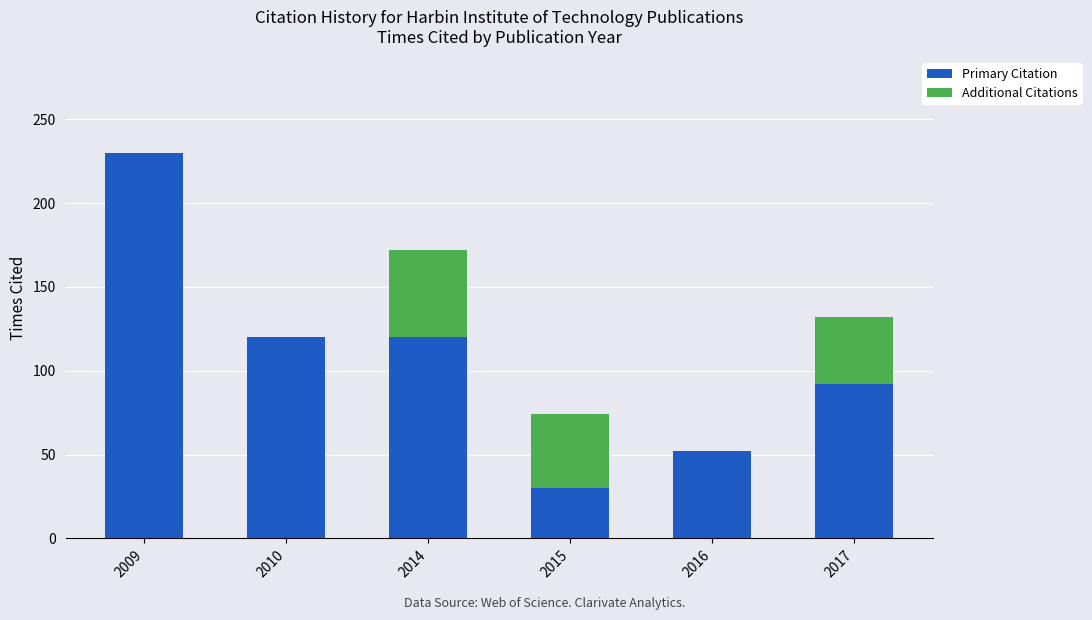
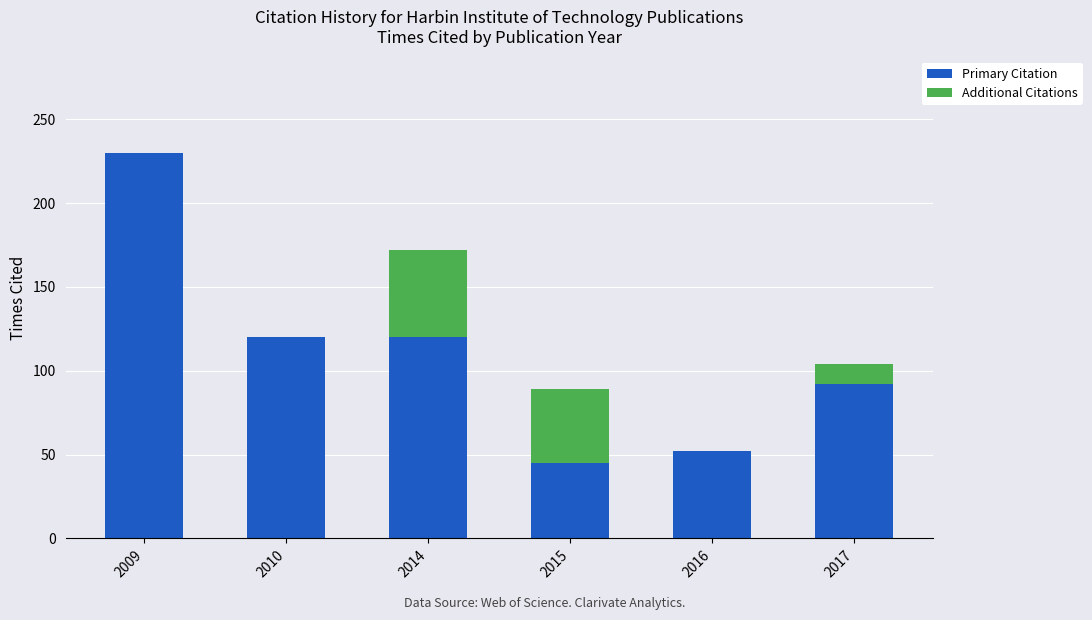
  {
    "Primary Citation": {
      "2009": 230,
      "2010": 120,
      "2014": 120,
-     "2015": 30,
+     "2015": 45,
      "2016": 52,
      "2017": 92
    },
    "Additional Citations": {
      "2009": 0,
      "2010": 0,
      "2014": 52,
      "2015": 44,
      "2016": 0,
-     "2017": 40
+     "2017": 12
    }
  }
